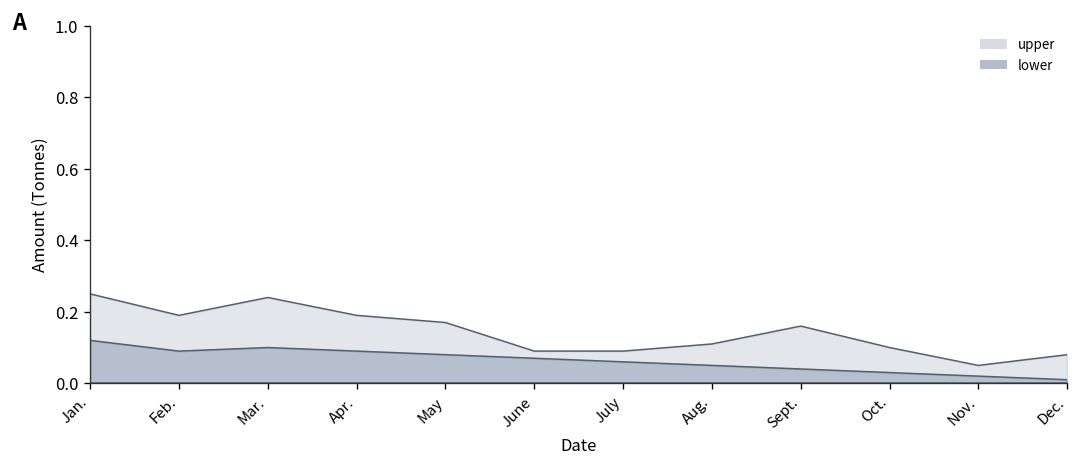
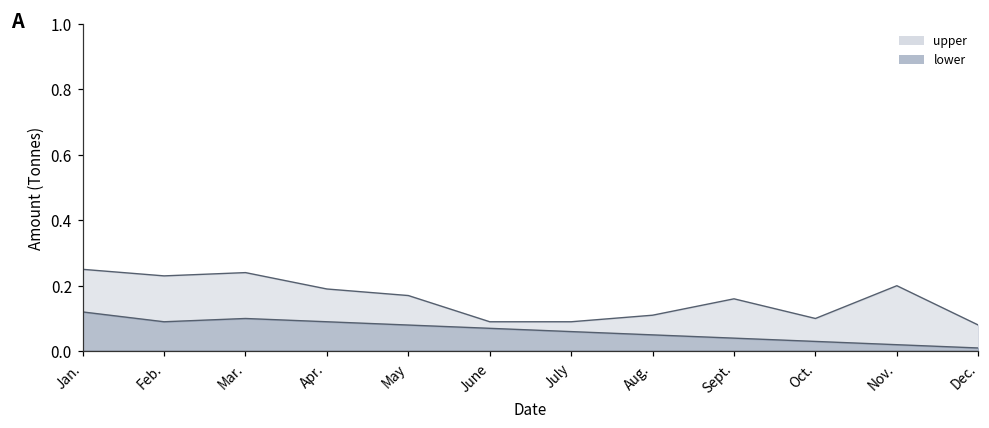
  {
    "upper": {
      "Jan.": 0.25,
-     "Feb.": 0.19,
+     "Feb.": 0.23,
      "Mar.": 0.24,
      "Apr.": 0.19,
      "May": 0.17,
      "June": 0.09,
      "July": 0.09,
      "Aug.": 0.11,
      "Sept.": 0.16,
      "Oct.": 0.10,
-     "Nov.": 0.05,
+     "Nov.": 0.20,
      "Dec.": 0.08
    },
    "lower": {
      "Jan.": 0.12,
      "Feb.": 0.09,
      "Mar.": 0.10,
      "Apr.": 0.09,
      "May": 0.08,
      "June": 0.07,
      "July": 0.06,
      "Aug.": 0.05,
      "Sept.": 0.04,
      "Oct.": 0.03,
      "Nov.": 0.02,
      "Dec.": 0.01
    }
  }
